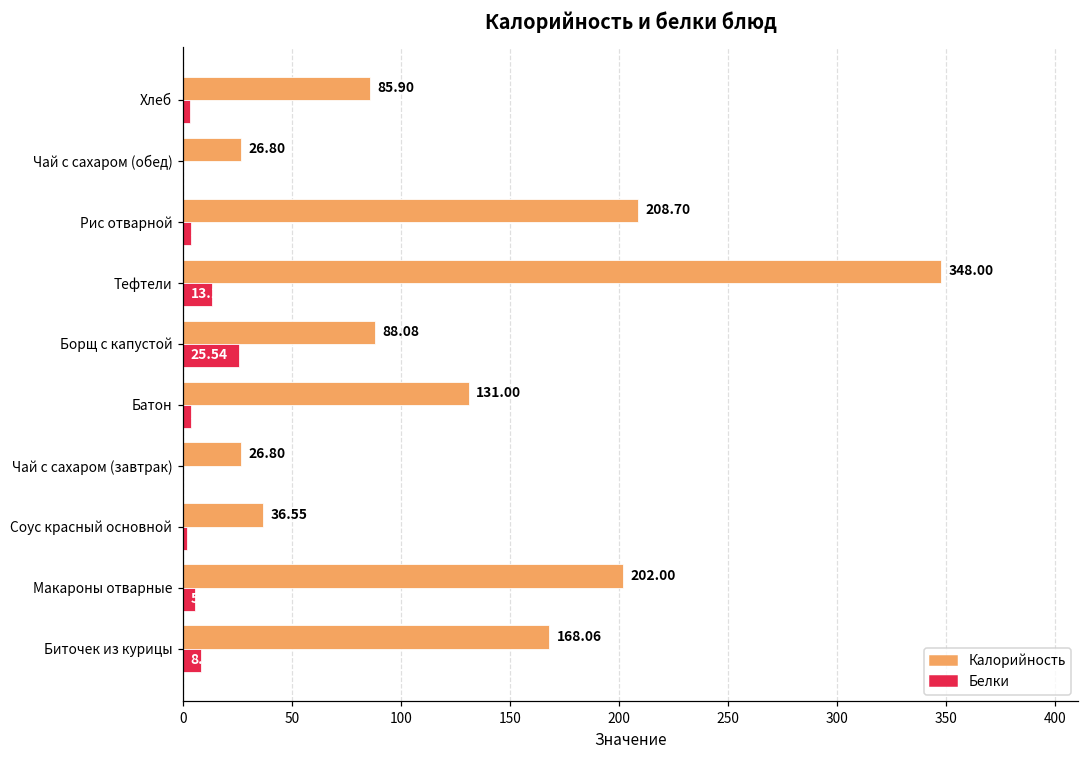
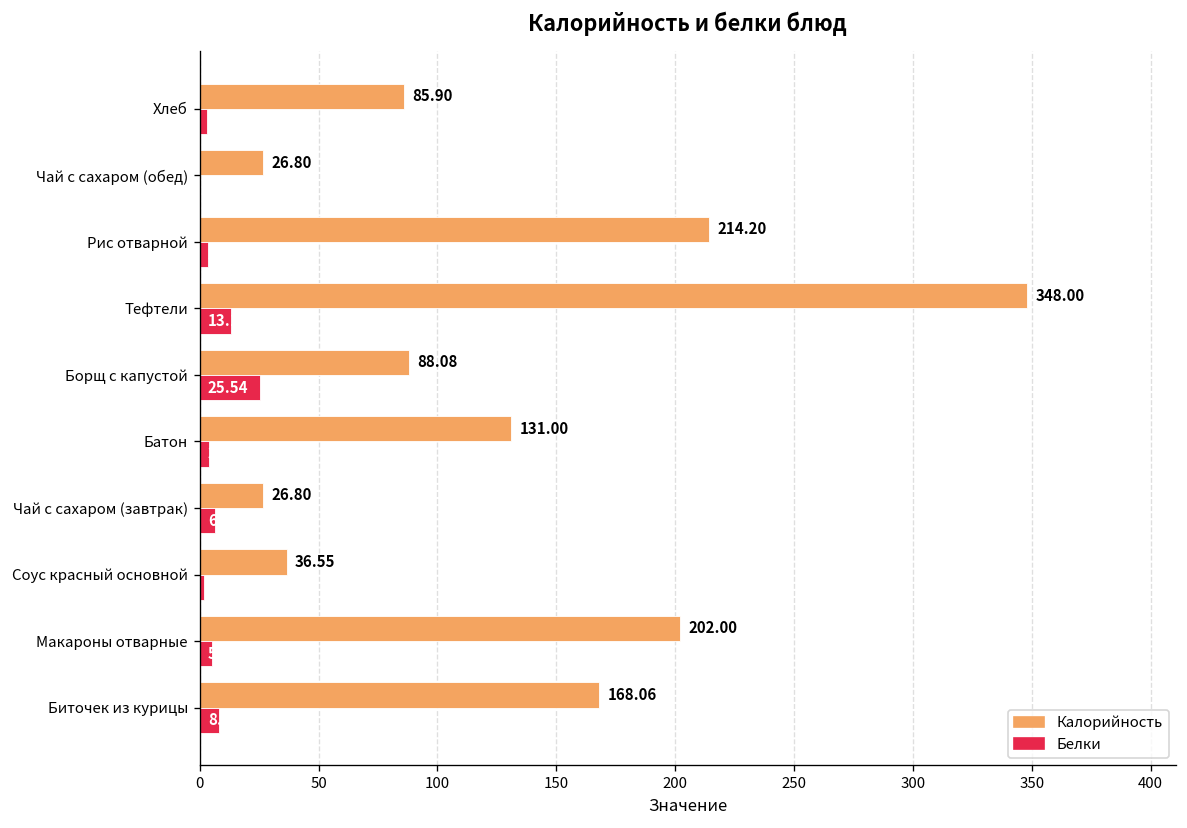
  {
    "Калорийность": {
      "Хлеб": 85.90,
      "Чай с сахаром (обед)": 26.80,
-     "Рис отварной": 208.70,
+     "Рис отварной": 214.20,
      "Тефтели": 348.00,
      "Борщ с капустой": 88.08,
      "Батон": 131.00,
      "Чай с сахаром (завтрак)": 26.80,
      "Соус красный основной": 36.55,
      "Макароны отварные": 202.00,
      "Биточек из курицы": 168.06
    },
    "Белки": {
      "Хлеб": 3,
      "Рис отварной": 4,
      "Батон": 4,
-     "Чай с сахаром (завтрак)": 0,
+     "Чай с сахаром (завтрак)": 7,
      "Соус красный основной": 2,
      "Макароны отварные": 5,
      "Биточек из курицы": 8
    }
  }
